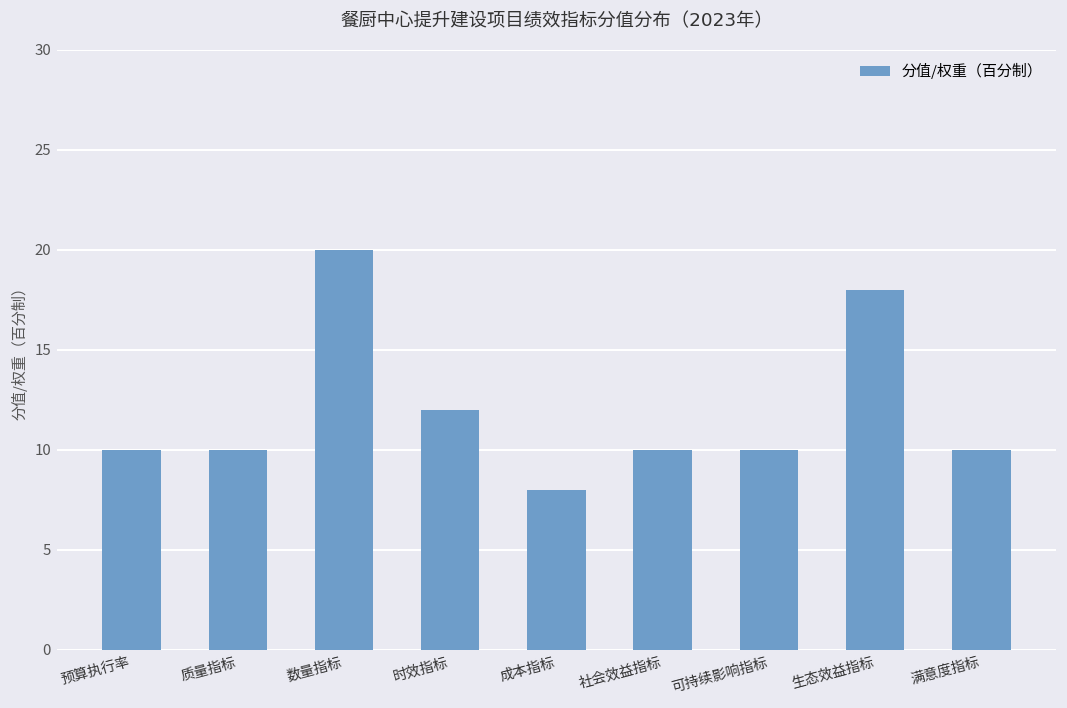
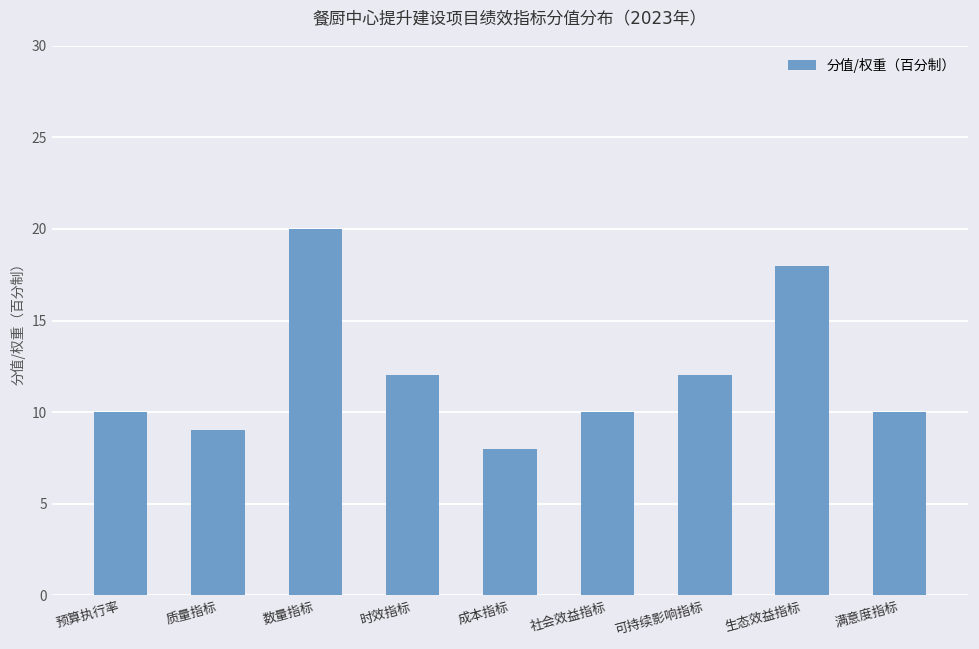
  {
    "预算执行率": 10,
-   "质量指标": 10,
+   "质量指标": 9,
    "数量指标": 20,
    "时效指标": 12,
    "成本指标": 8,
    "社会效益指标": 10,
-   "可持续影响指标": 10,
+   "可持续影响指标": 12,
    "生态效益指标": 18,
    "满意度指标": 10
  }
